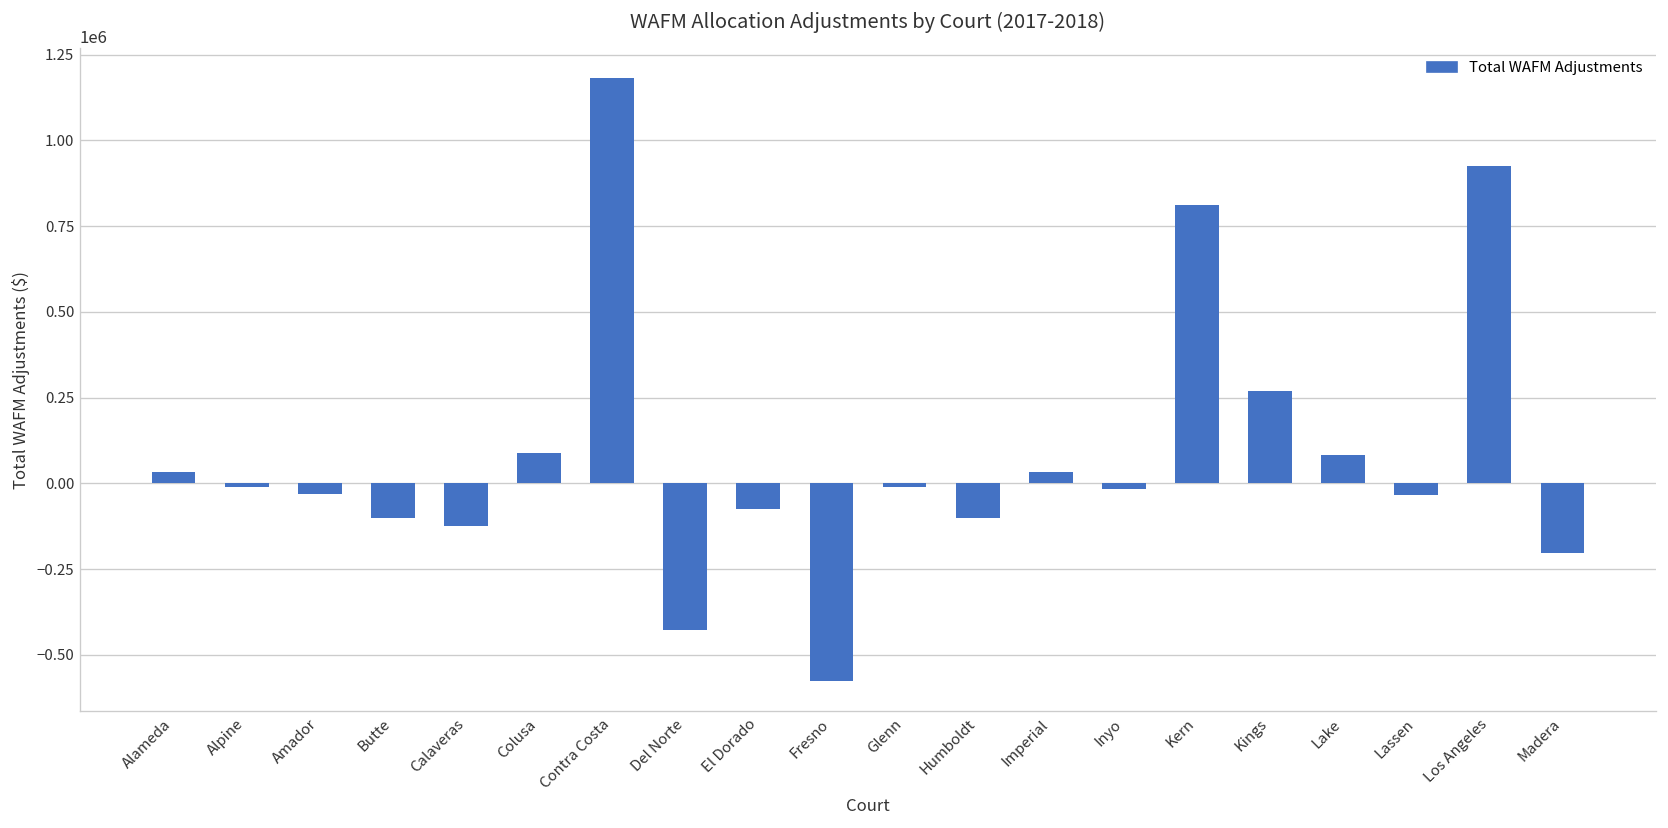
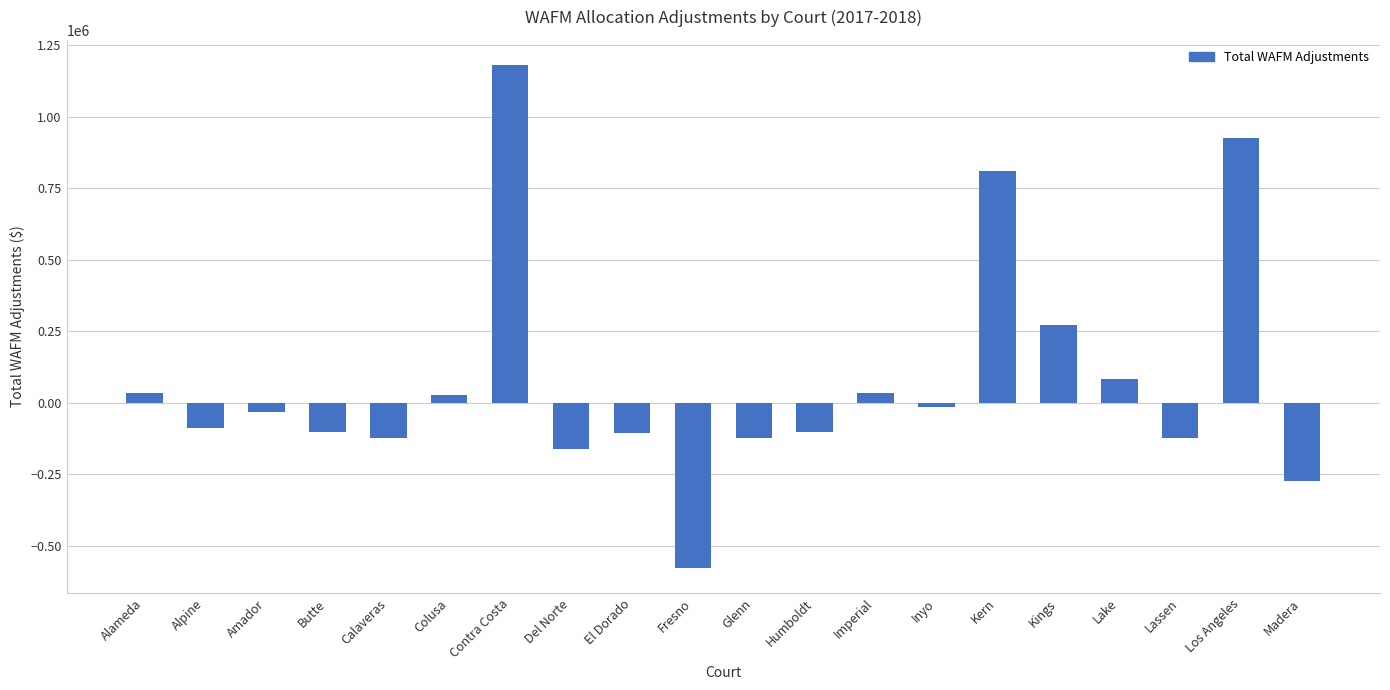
  {
    "Alameda": 30000,
-   "Alpine": -10000,
+   "Alpine": -90000,
    "Amador": -30000,
    "Butte": -100000,
    "Calaveras": -120000,
-   "Colusa": 90000,
+   "Colusa": 30000,
    "Contra Costa": 1180000,
-   "Del Norte": -430000,
-   "El Dorado": -80000,
+   "Del Norte": -160000,
+   "El Dorado": -110000,
    "Fresno": -580000,
-   "Glenn": -10000,
+   "Glenn": -120000,
    "Humboldt": -100000,
    "Imperial": 30000,
    "Inyo": -20000,
    "Kern": 810000,
    "Kings": 270000,
    "Lake": 80000,
-   "Lassen": -30000,
+   "Lassen": -120000,
    "Los Angeles": 930000,
-   "Madera": -200000
+   "Madera": -270000
  }
